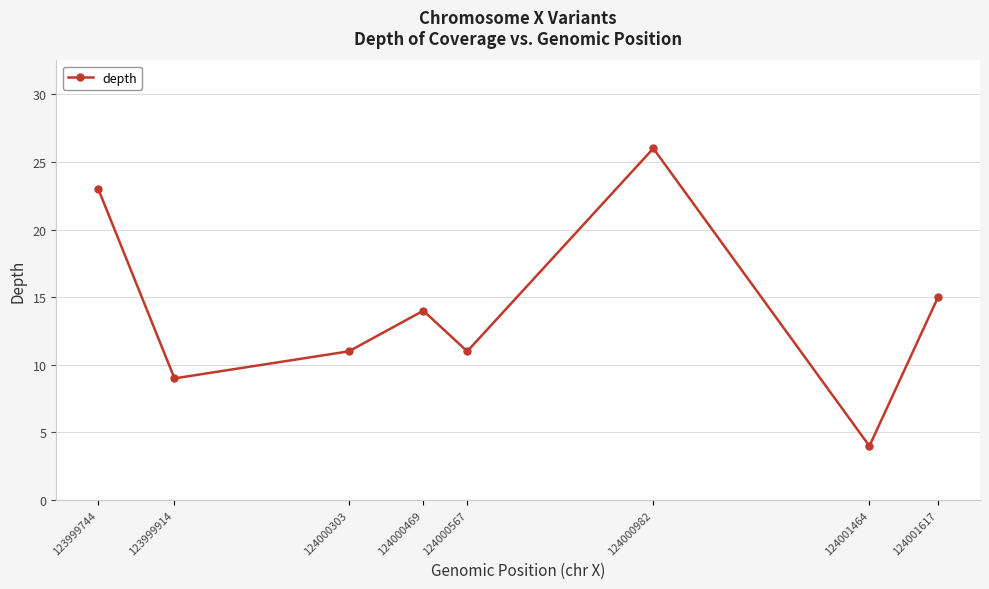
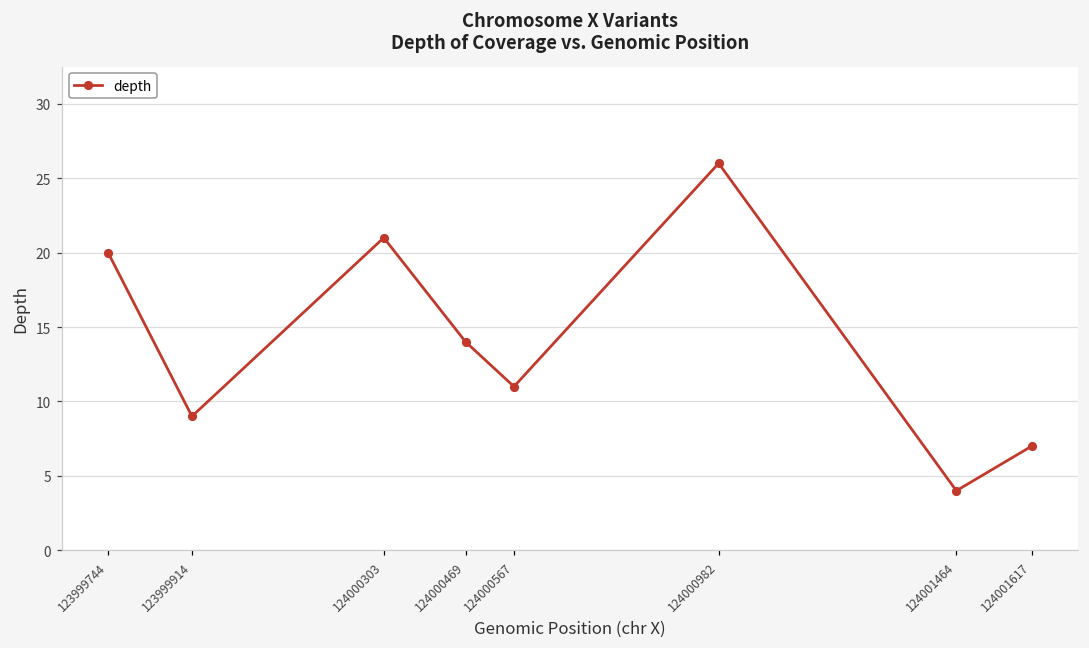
  {
-   "123999744": 23,
+   "123999744": 20,
    "123999914": 9,
-   "124000303": 11,
+   "124000303": 21,
    "124000469": 14,
    "124000567": 11,
    "124000982": 26,
    "124001464": 4,
-   "124001617": 15
+   "124001617": 7
  }
